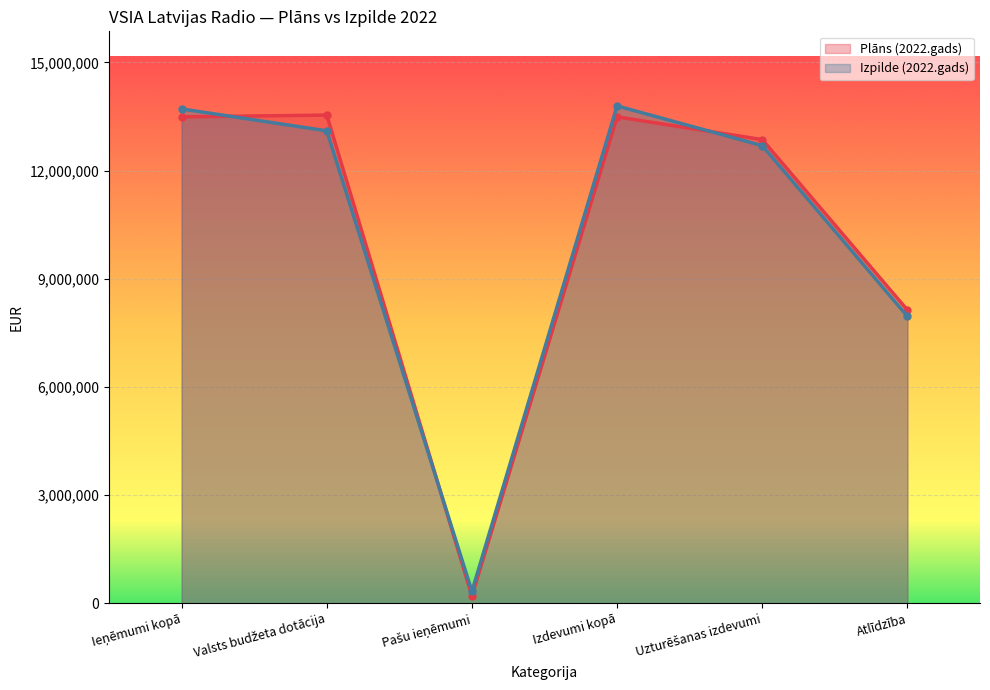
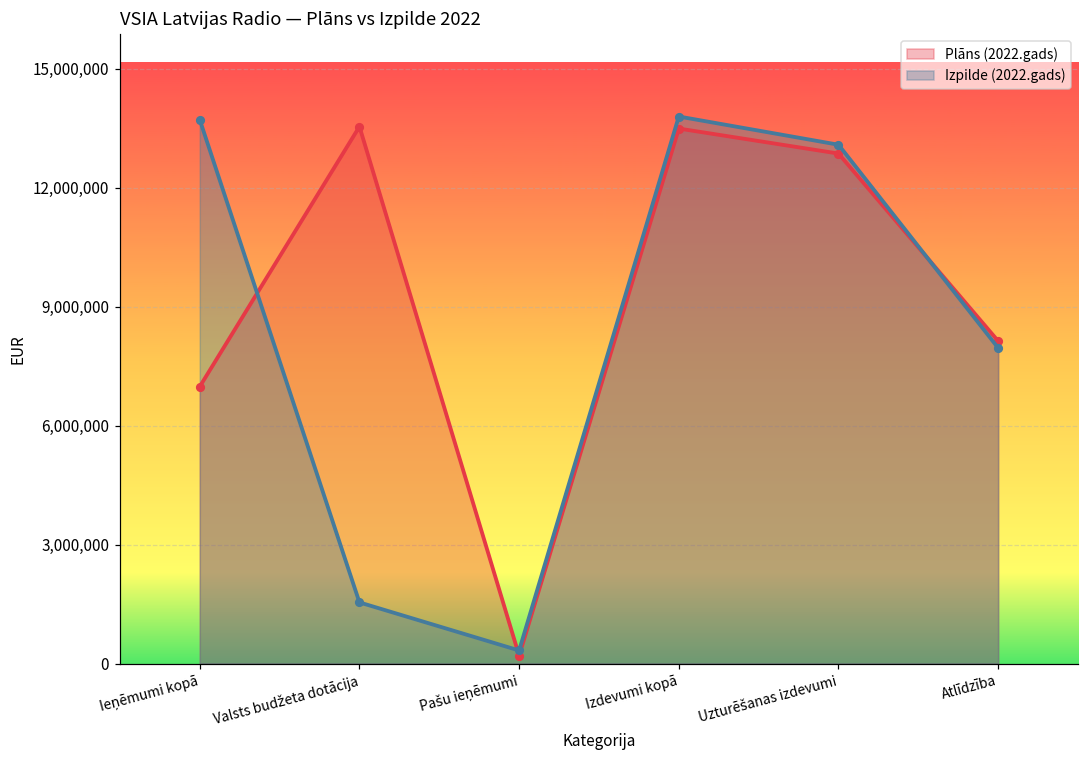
  {
    "Plāns (2022.gads)": {
-     "Ieņēmumi kopā": "13,500,000",
+     "Ieņēmumi kopā": "7,000,000",
      "Valsts budžeta dotācija": "13,500,000",
      "Pašu ieņēmumi": "200,000",
      "Izdevumi kopā": "13,500,000",
      "Uzturēšanas izdevumi": "12,900,000",
      "Atlīdzība": "8,100,000"
    },
    "Izpilde (2022.gads)": {
      "Ieņēmumi kopā": "13,700,000",
-     "Valsts budžeta dotācija": "13,100,000",
+     "Valsts budžeta dotācija": "1,500,000",
      "Pašu ieņēmumi": "300,000",
      "Izdevumi kopā": "13,800,000",
-     "Uzturēšanas izdevumi": "12,700,000",
+     "Uzturēšanas izdevumi": "13,100,000",
      "Atlīdzība": "8,000,000"
    }
  }
